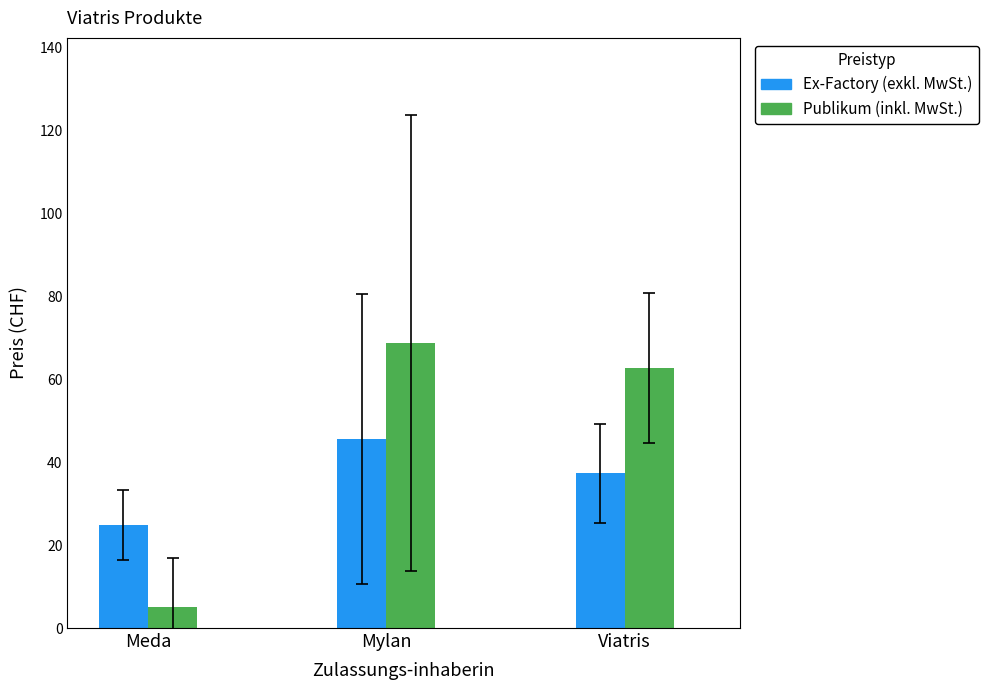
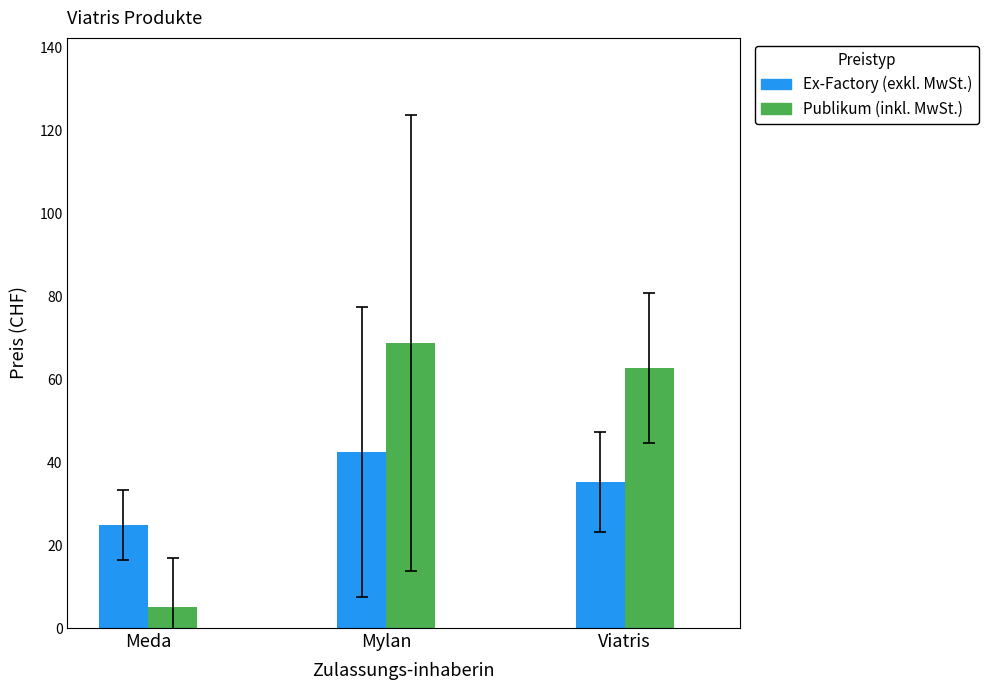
  {
    "Ex-Factory (exkl. MwSt.)": {
      "Meda": 25,
-     "Mylan": 46,
-     "Viatris": 37
+     "Mylan": 42,
+     "Viatris": 35
    },
    "Publikum (inkl. MwSt.)": {
      "Meda": 5,
      "Mylan": 69,
      "Viatris": 63
    }
  }
